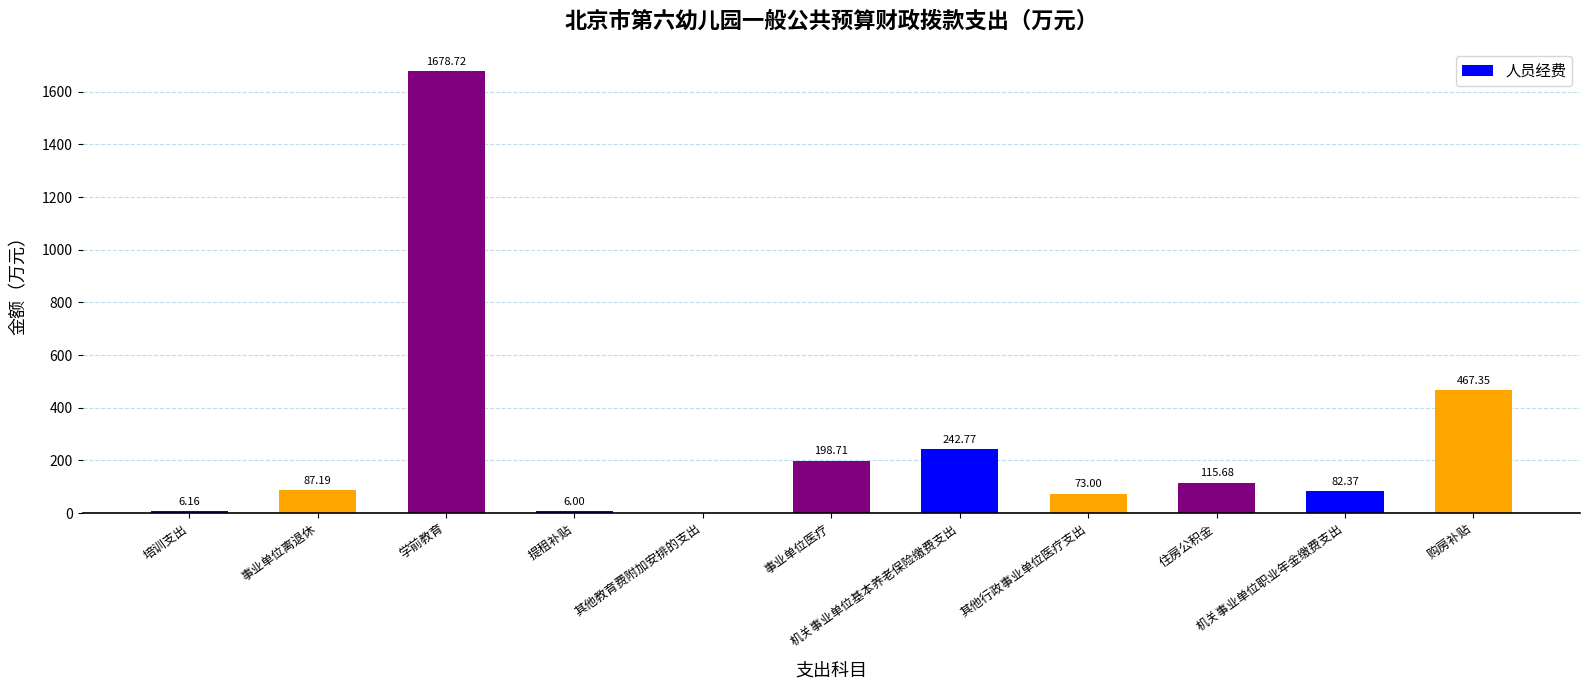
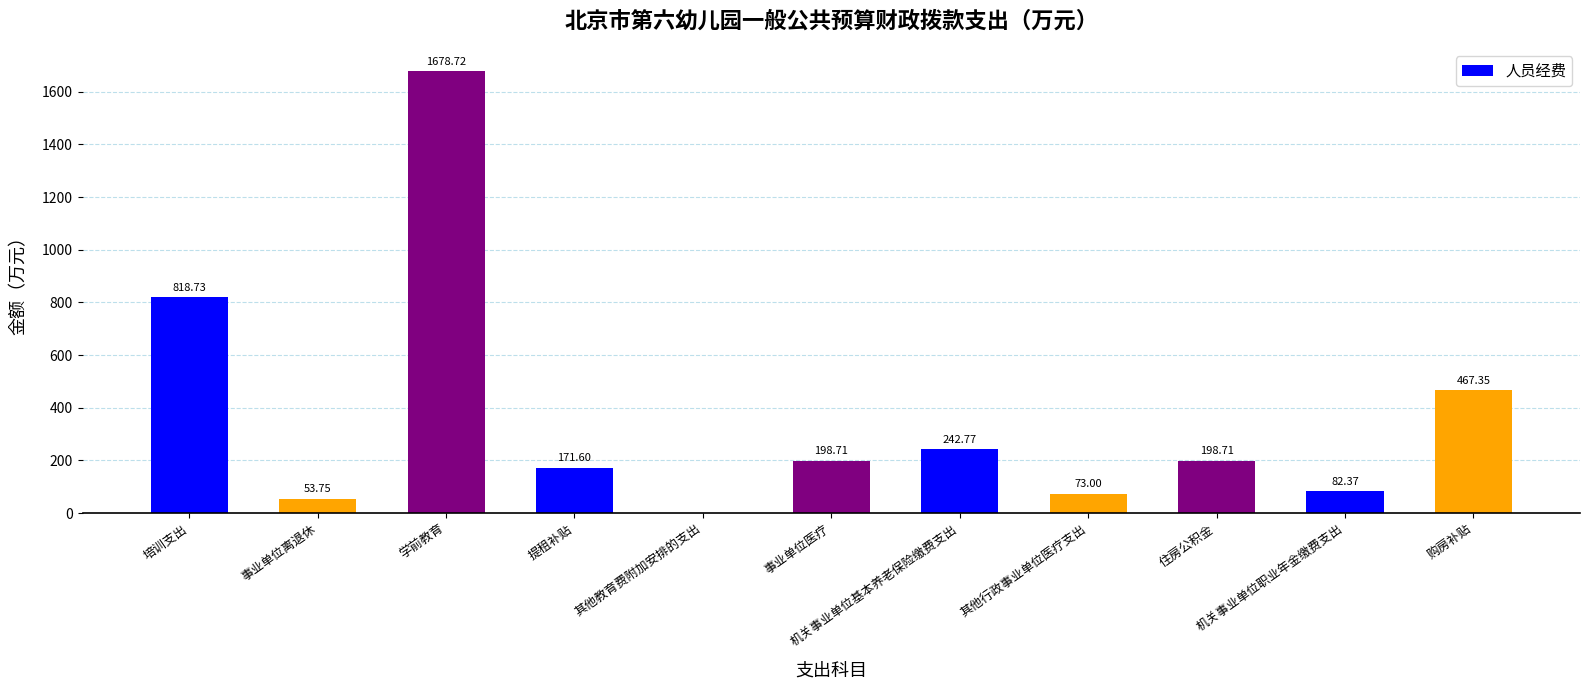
  {
-   "培训支出": 6.16,
-   "事业单位离退休": 87.19,
+   "培训支出": 818.73,
+   "事业单位离退休": 53.75,
    "学前教育": 1678.72,
-   "提租补贴": 6.00,
+   "提租补贴": 171.60,
    "事业单位医疗": 198.71,
    "机关事业单位基本养老保险缴费支出": 242.77,
    "其他行政事业单位医疗支出": 73.00,
-   "住房公积金": 115.68,
+   "住房公积金": 198.71,
    "机关事业单位职业年金缴费支出": 82.37,
    "购房补贴": 467.35
  }
